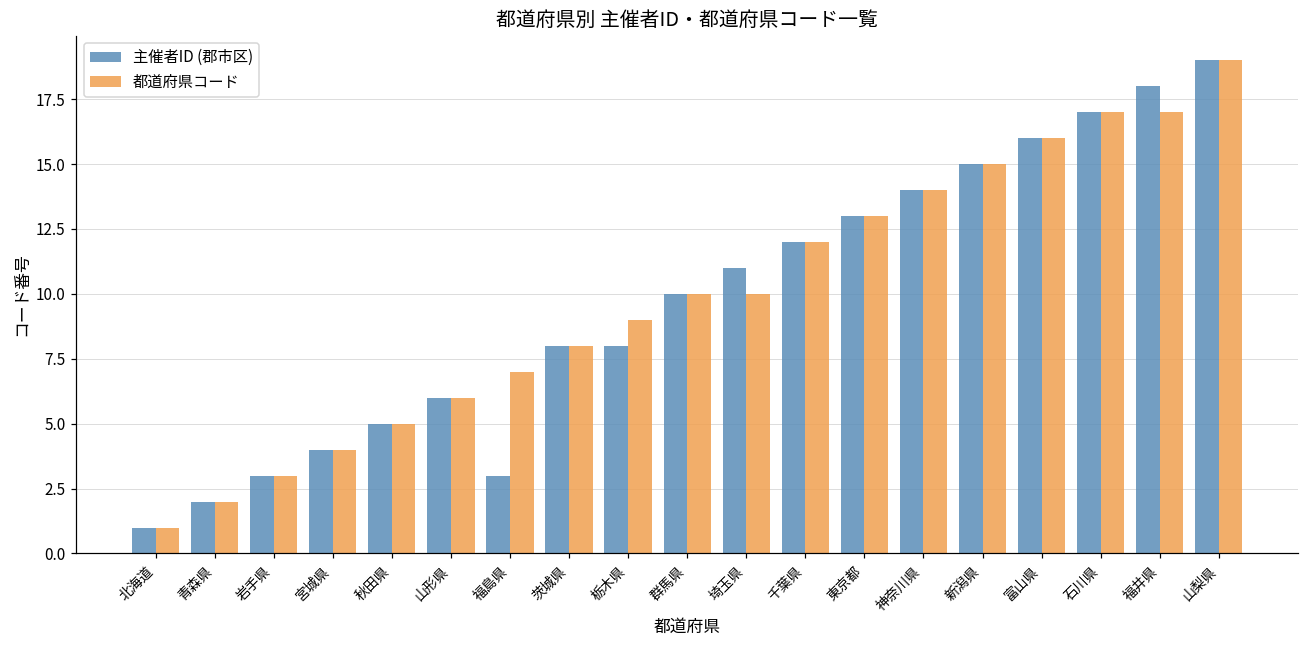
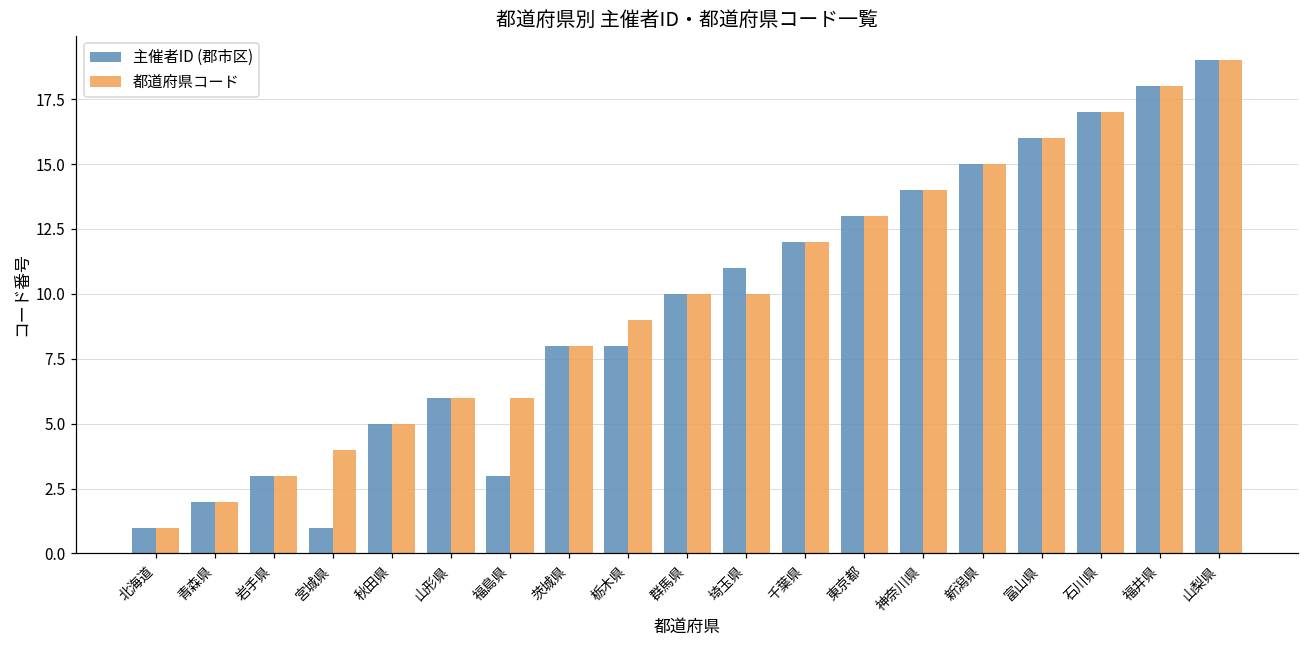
  {
    "主催者ID (郡市区)": {
      "北海道": 1,
      "青森県": 2,
      "岩手県": 3,
-     "宮城県": 4,
+     "宮城県": 1,
      "秋田県": 5,
      "山形県": 6,
      "福島県": 3,
      "茨城県": 8,
      "栃木県": 8,
      "群馬県": 10,
      "埼玉県": 11,
      "千葉県": 12,
      "東京都": 13,
      "神奈川県": 14,
      "新潟県": 15,
      "富山県": 16,
      "石川県": 17,
      "福井県": 18,
      "山梨県": 19
    },
    "都道府県コード": {
      "北海道": 1,
      "青森県": 2,
      "岩手県": 3,
      "宮城県": 4,
      "秋田県": 5,
      "山形県": 6,
-     "福島県": 7,
+     "福島県": 6,
      "茨城県": 8,
      "栃木県": 9,
      "群馬県": 10,
      "埼玉県": 10,
      "千葉県": 12,
      "東京都": 13,
      "神奈川県": 14,
      "新潟県": 15,
      "富山県": 16,
      "石川県": 17,
-     "福井県": 17,
+     "福井県": 18,
      "山梨県": 19
    }
  }
